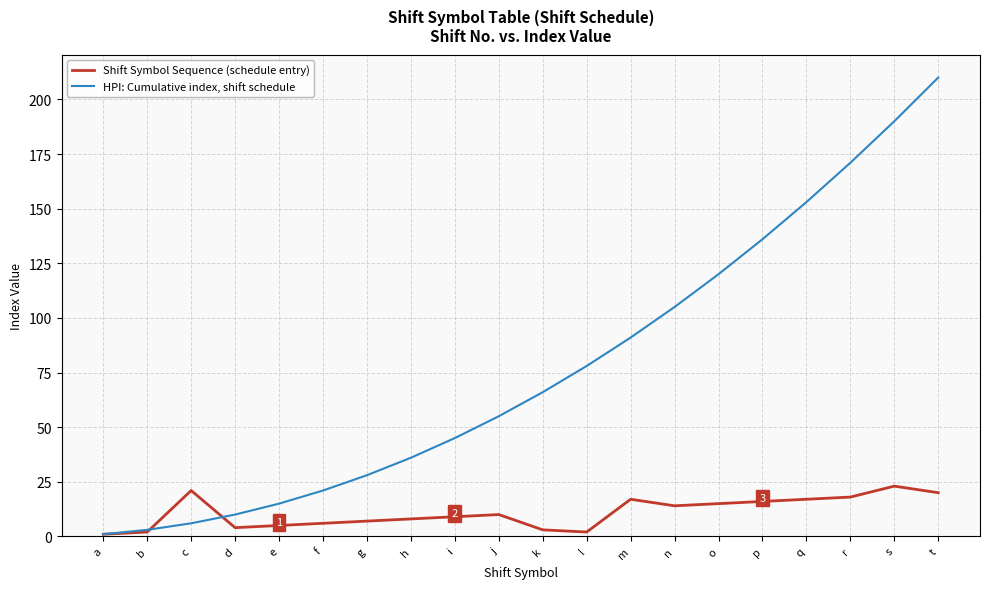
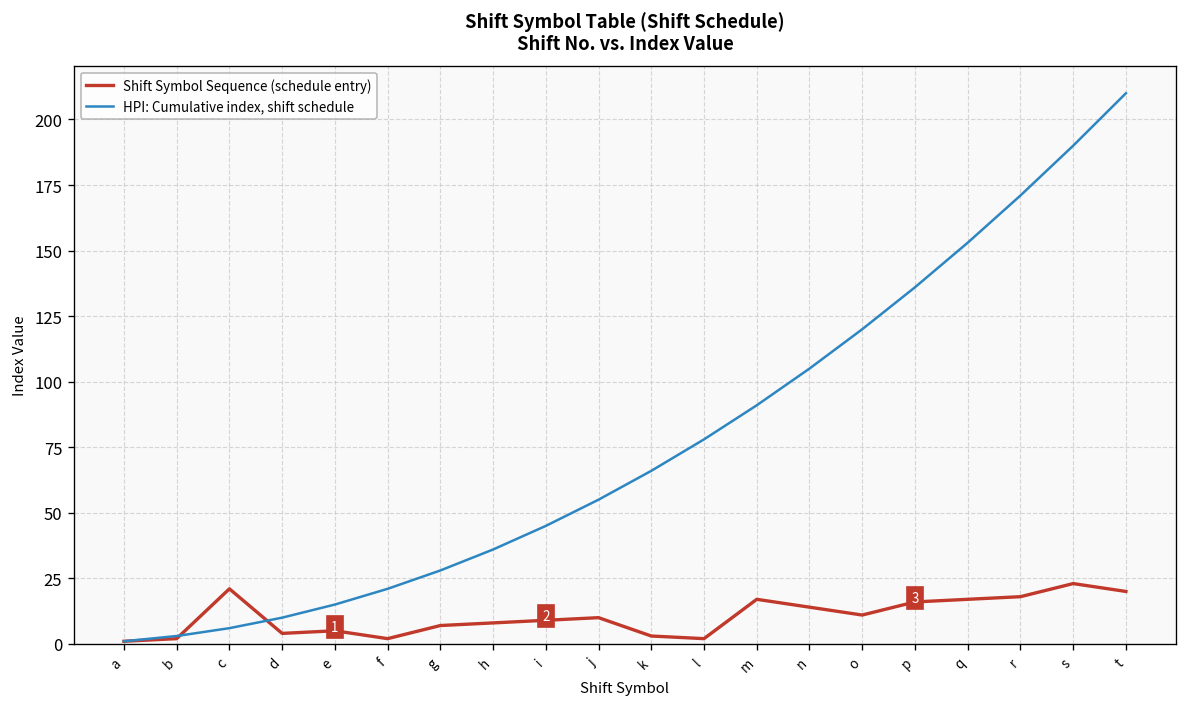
  {
    "Shift Symbol Sequence (schedule entry)": {
      "c": 21,
      "d": 4,
-     "f": 6,
+     "f": 2,
      "g": 7,
      "h": 8,
      "j": 10,
      "k": 3,
      "l": 2,
      "m": 17,
      "n": 14,
-     "o": 15,
+     "o": 11,
      "q": 17,
      "r": 18,
      "s": 23,
      "t": 20
    },
    "HPI: Cumulative index, shift schedule": {
      "c": 6,
      "d": 10,
      "e": 15,
      "f": 21,
      "g": 28,
      "h": 36,
      "i": 45,
      "j": 55,
      "k": 66,
      "l": 78,
      "m": 91,
      "n": 105,
      "o": 120,
      "p": 136,
      "q": 153,
      "r": 171,
      "s": 190,
      "t": 210
    }
  }
